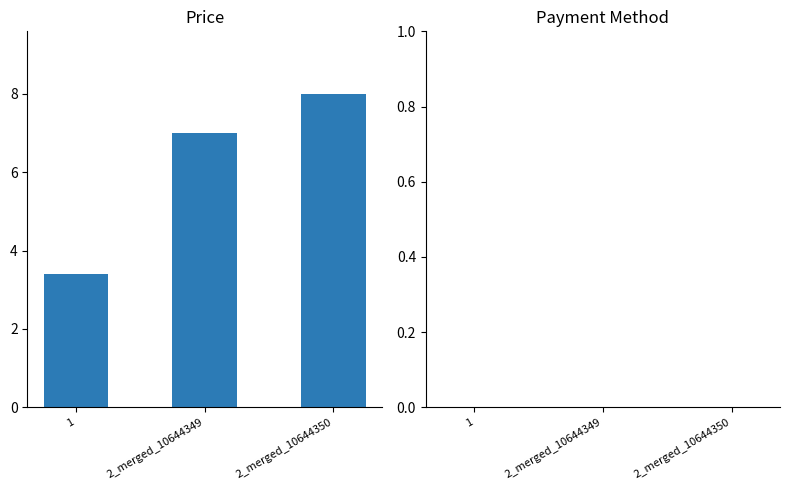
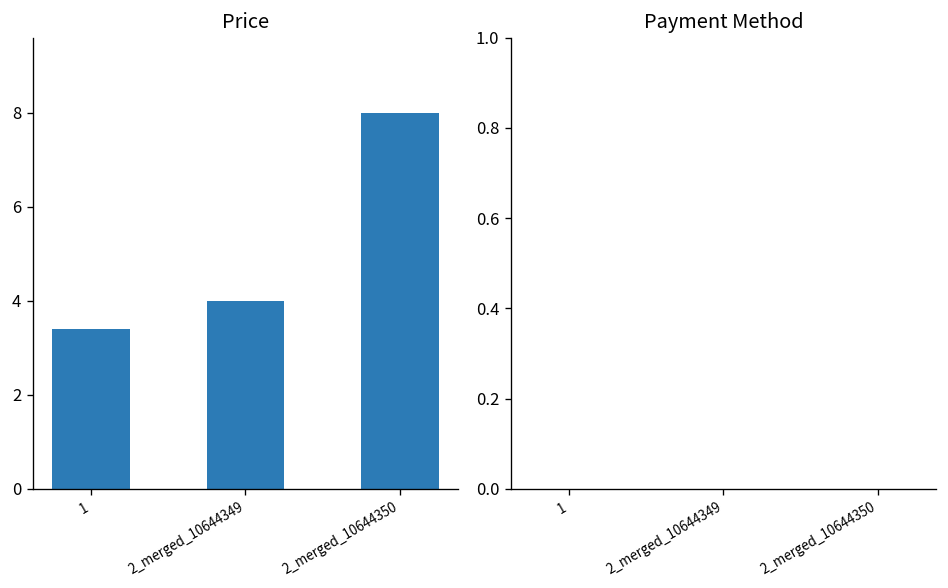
  {
    "Price": {
      "1": 3.4,
-     "2_merged_10644349": 7,
+     "2_merged_10644349": 4,
      "2_merged_10644350": 8
    },
    "Payment Method": {
      "1": 0.00,
      "2_merged_10644349": 0.00,
      "2_merged_10644350": 0.00
    }
  }
